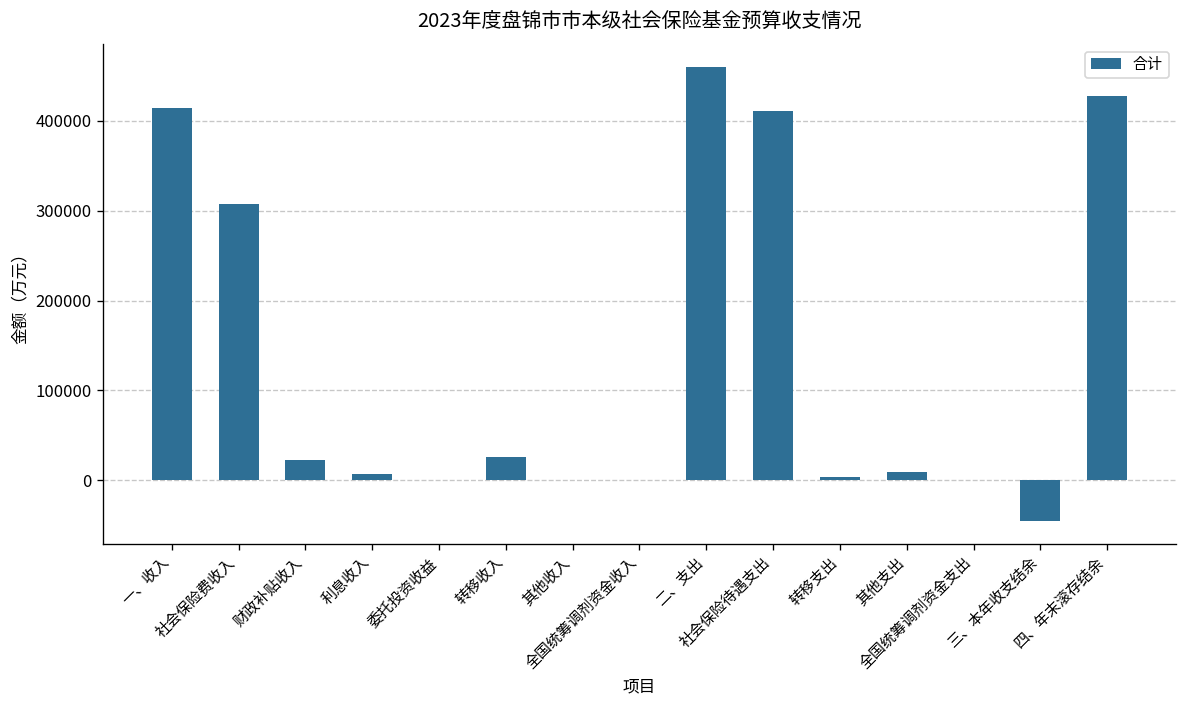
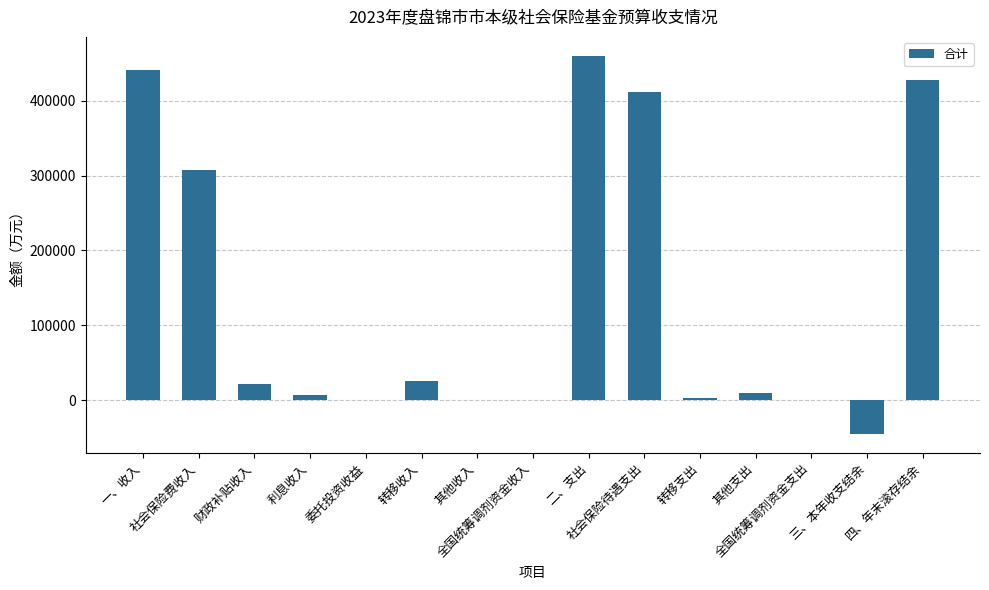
  {
-   "一、收入": 410000,
+   "一、收入": 440000,
    "社会保险费收入": 310000,
    "财政补贴收入": 20000,
    "利息收入": 10000,
    "委托投资收益": 0,
    "转移收入": 30000,
    "全国统筹调剂资金收入": 0,
    "二、支出": 460000,
    "社会保险待遇支出": 410000,
    "转移支出": 0,
    "其他支出": 10000,
    "全国统筹调剂资金支出": 0,
    "三、本年收支结余": -50000,
    "四、年末滚存结余": 430000
  }
